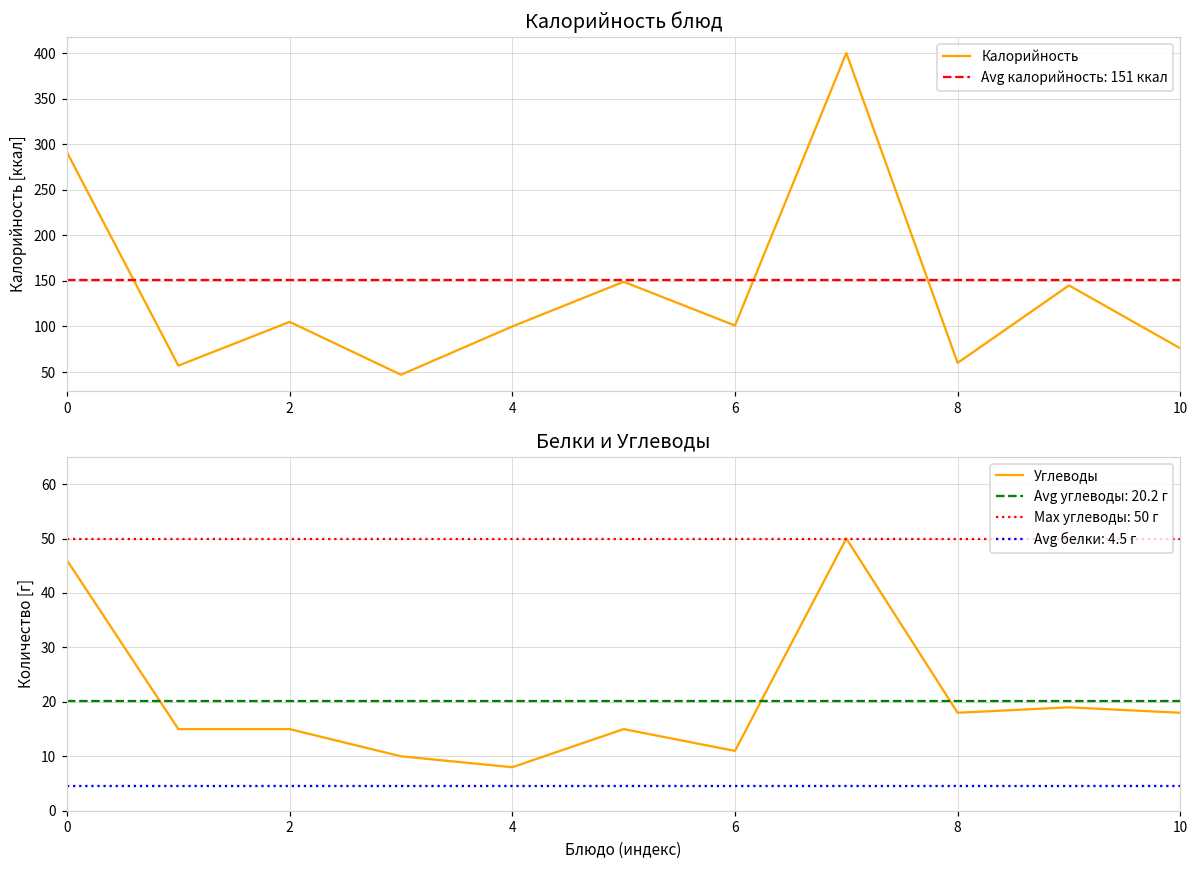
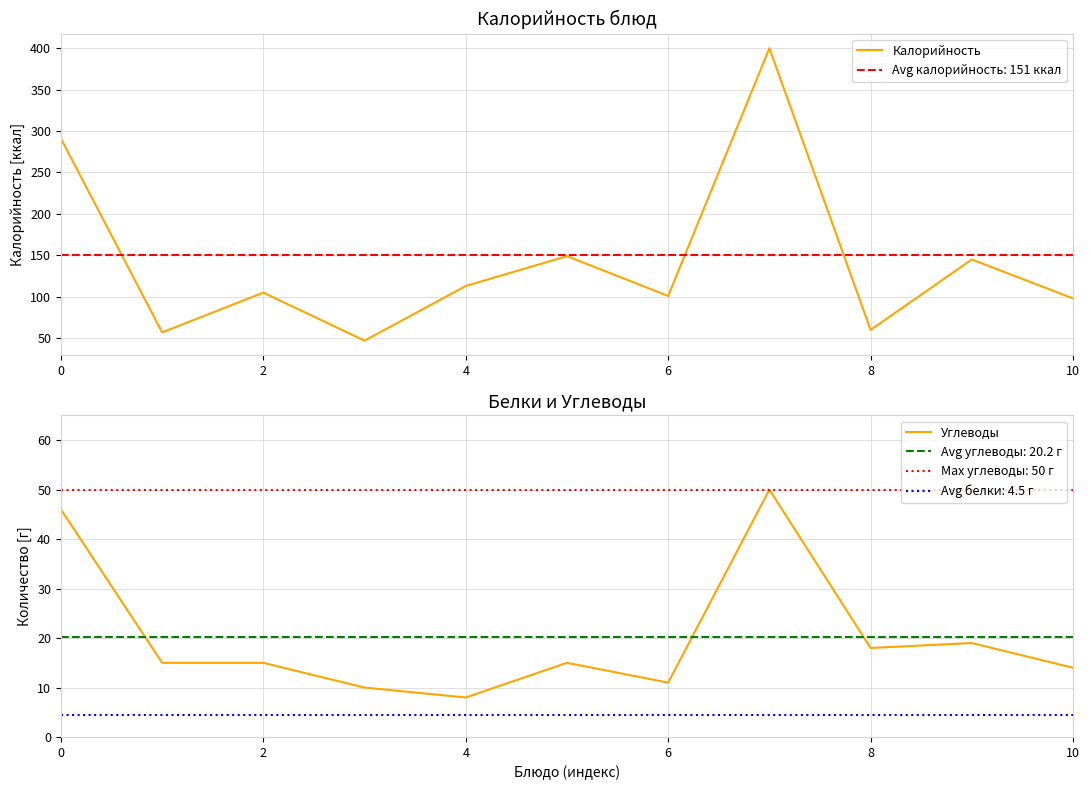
  {
    "Калорийность блюд": {
      "0": 290,
      "2": 110,
-     "4": 100,
+     "4": 110,
      "6": 100,
      "8": 60,
-     "10": 80
+     "10": 100
    },
    "Белки и Углеводы": {
      "0": 46,
      "2": 15,
      "4": 8,
      "6": 11,
      "8": 18,
-     "10": 18
+     "10": 14
    }
  }
